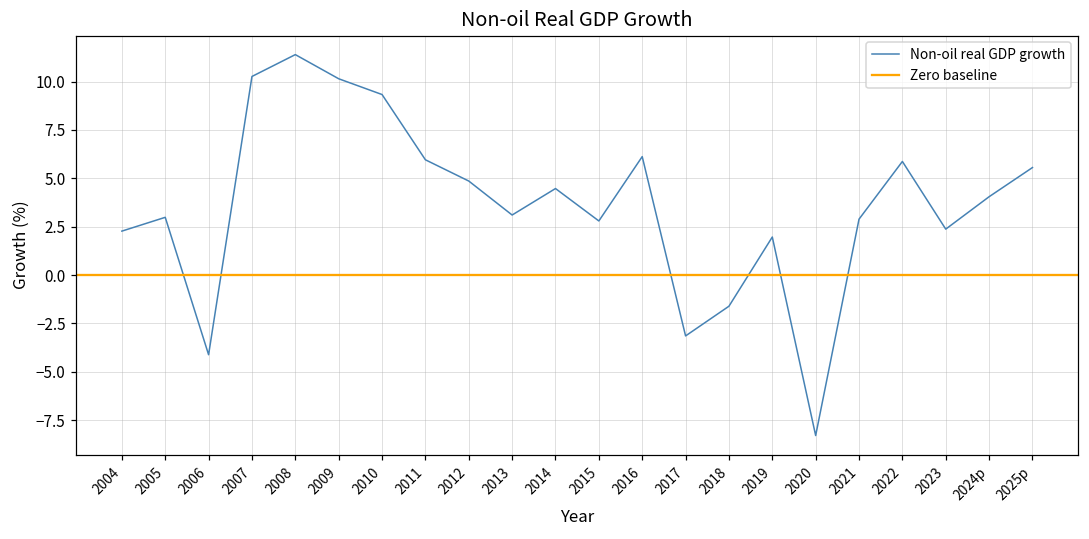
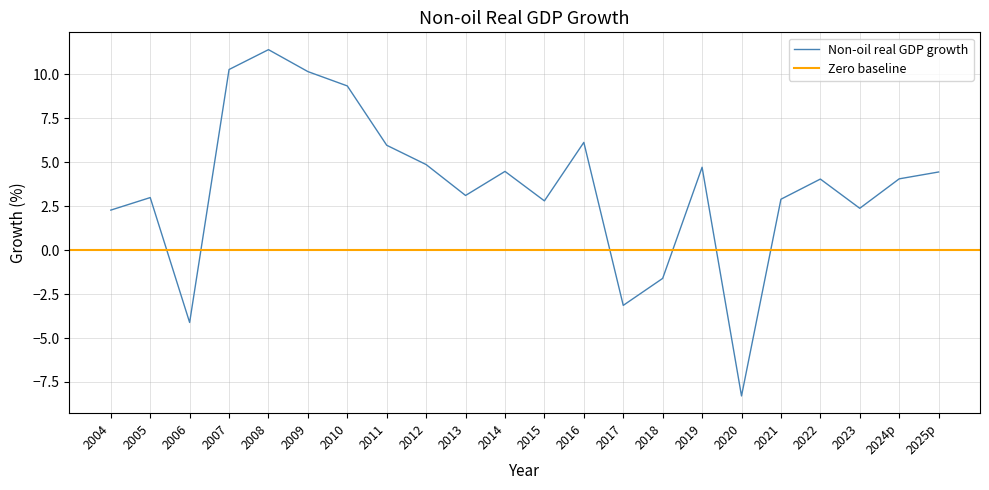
  {
    "2004": 2.3,
    "2005": 3.0,
    "2006": -4.1,
    "2007": 10.3,
    "2008": 11.4,
    "2009": 10.1,
    "2010": 9.3,
    "2011": 6.0,
    "2012": 4.9,
    "2013": 3.1,
    "2014": 4.5,
    "2015": 2.8,
    "2016": 6.1,
    "2017": -3.1,
    "2018": -1.6,
-   "2019": 2.0,
+   "2019": 4.7,
    "2020": -8.3,
    "2021": 2.9,
-   "2022": 5.9,
+   "2022": 4.0,
    "2023": 2.4,
    "2024p": 4.0,
-   "2025p": 5.6
+   "2025p": 4.4
  }
